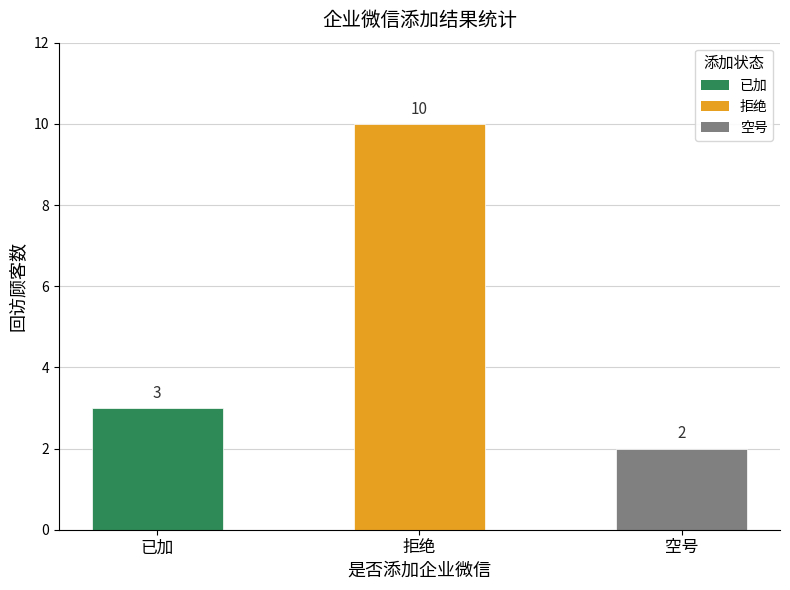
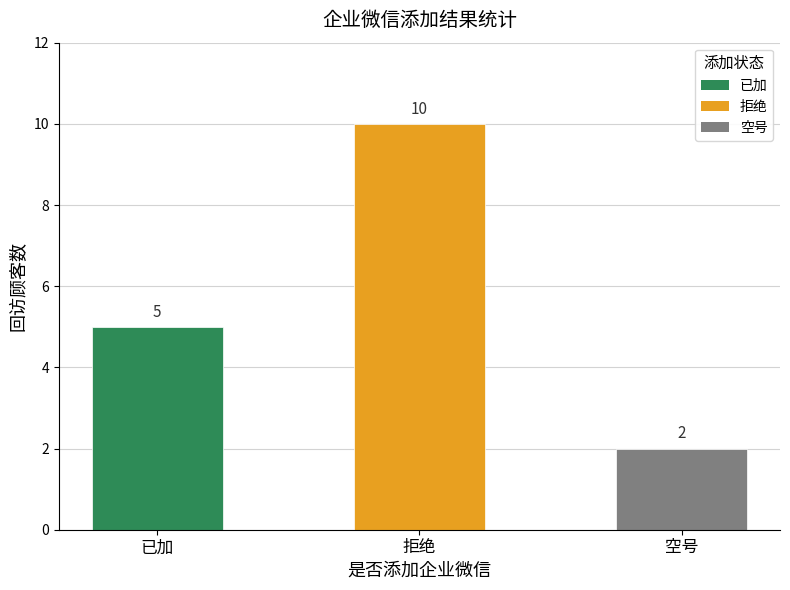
  {
-   "已加": 3,
+   "已加": 5,
    "拒绝": 10,
    "空号": 2
  }
